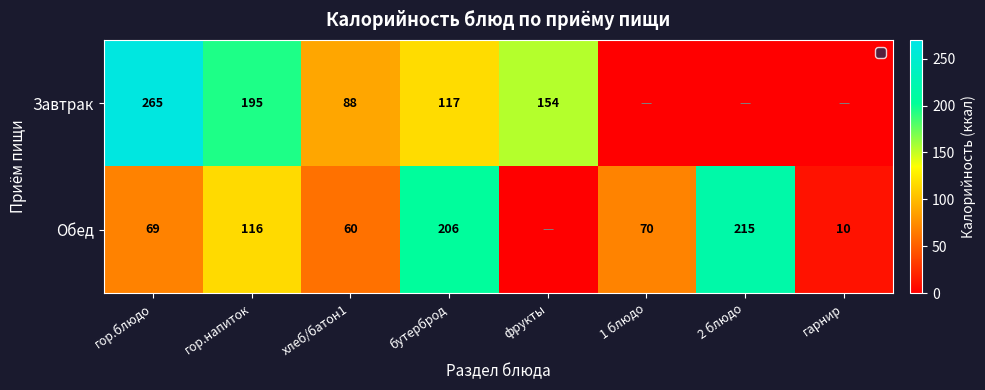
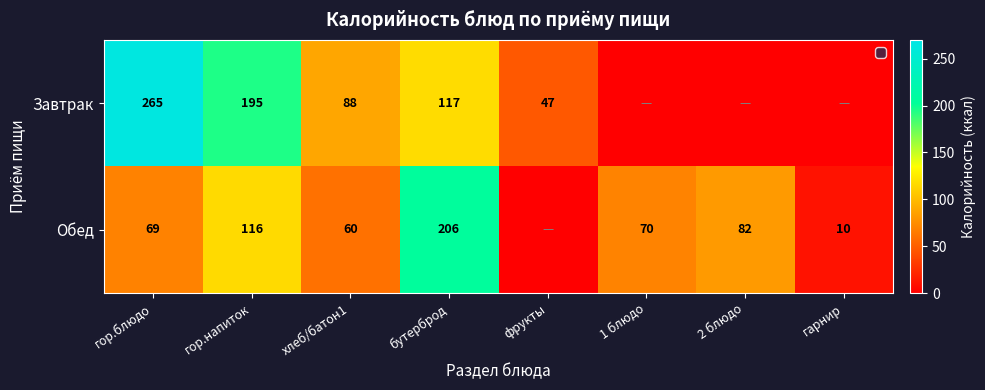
  {
    "Завтрак": {
      "гор.блюдо": 265,
      "гор.напиток": 195,
      "хлеб/батон1": 88,
      "бутерброд": 117,
-     "фрукты": 154
+     "фрукты": 47
    },
    "Обед": {
      "гор.блюдо": 69,
      "гор.напиток": 116,
      "хлеб/батон1": 60,
      "бутерброд": 206,
      "1 блюдо": 70,
-     "2 блюдо": 215,
+     "2 блюдо": 82,
      "гарнир": 10
    }
  }
